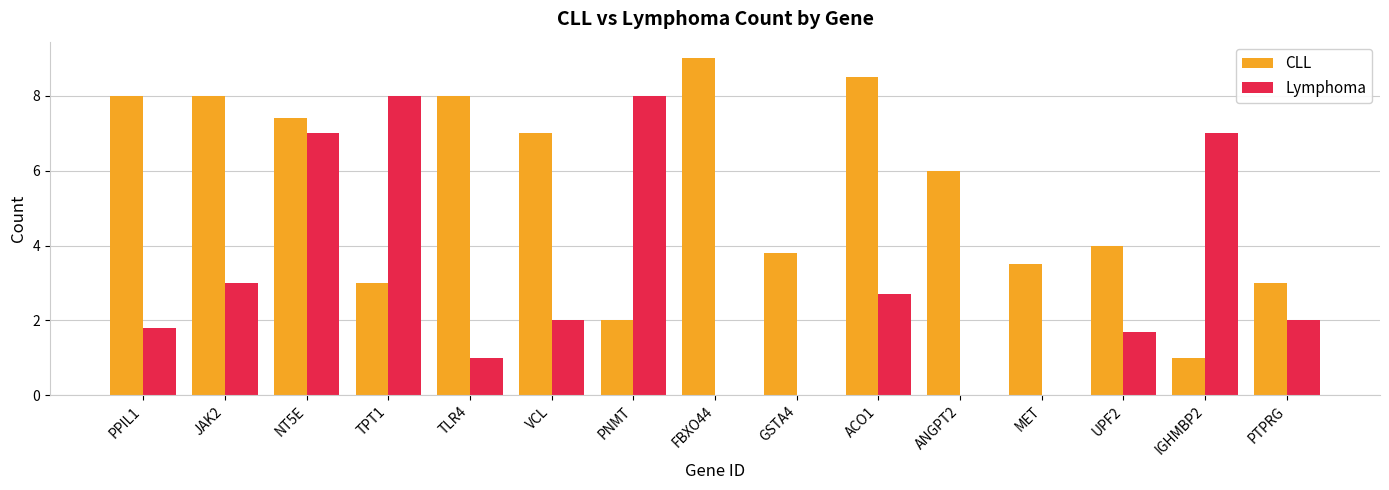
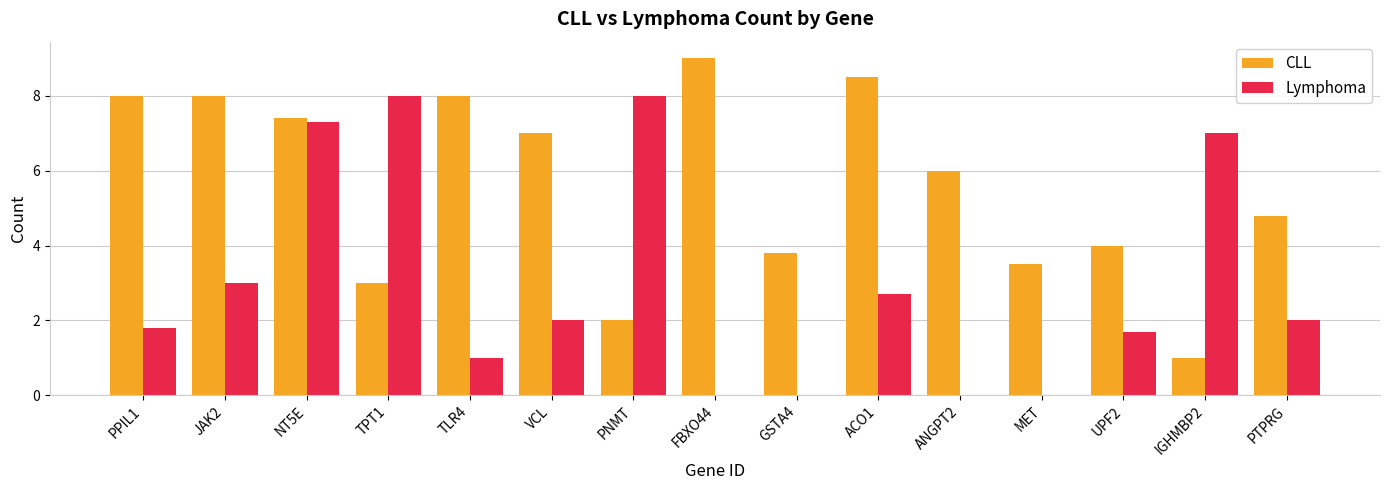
  {
    "CLL": {
      "PPIL1": 8.0,
      "JAK2": 8.0,
      "NT5E": 7.4,
      "TPT1": 3.0,
      "TLR4": 8.0,
      "VCL": 7.0,
      "PNMT": 2.0,
      "FBXO44": 9.0,
      "GSTA4": 3.8,
      "ACO1": 8.5,
      "ANGPT2": 6.0,
      "MET": 3.5,
      "UPF2": 4.0,
      "IGHMBP2": 1.0,
-     "PTPRG": 3.0
+     "PTPRG": 4.8
    },
    "Lymphoma": {
      "PPIL1": 1.8,
      "JAK2": 3.0,
-     "NT5E": 7.0,
+     "NT5E": 7.3,
      "TPT1": 8.0,
      "TLR4": 1.0,
      "VCL": 2.0,
      "PNMT": 8.0,
      "FBXO44": 0.0,
      "GSTA4": 0.0,
      "ACO1": 2.7,
      "ANGPT2": 0.0,
      "MET": 0.0,
      "UPF2": 1.7,
      "IGHMBP2": 7.0,
      "PTPRG": 2.0
    }
  }
